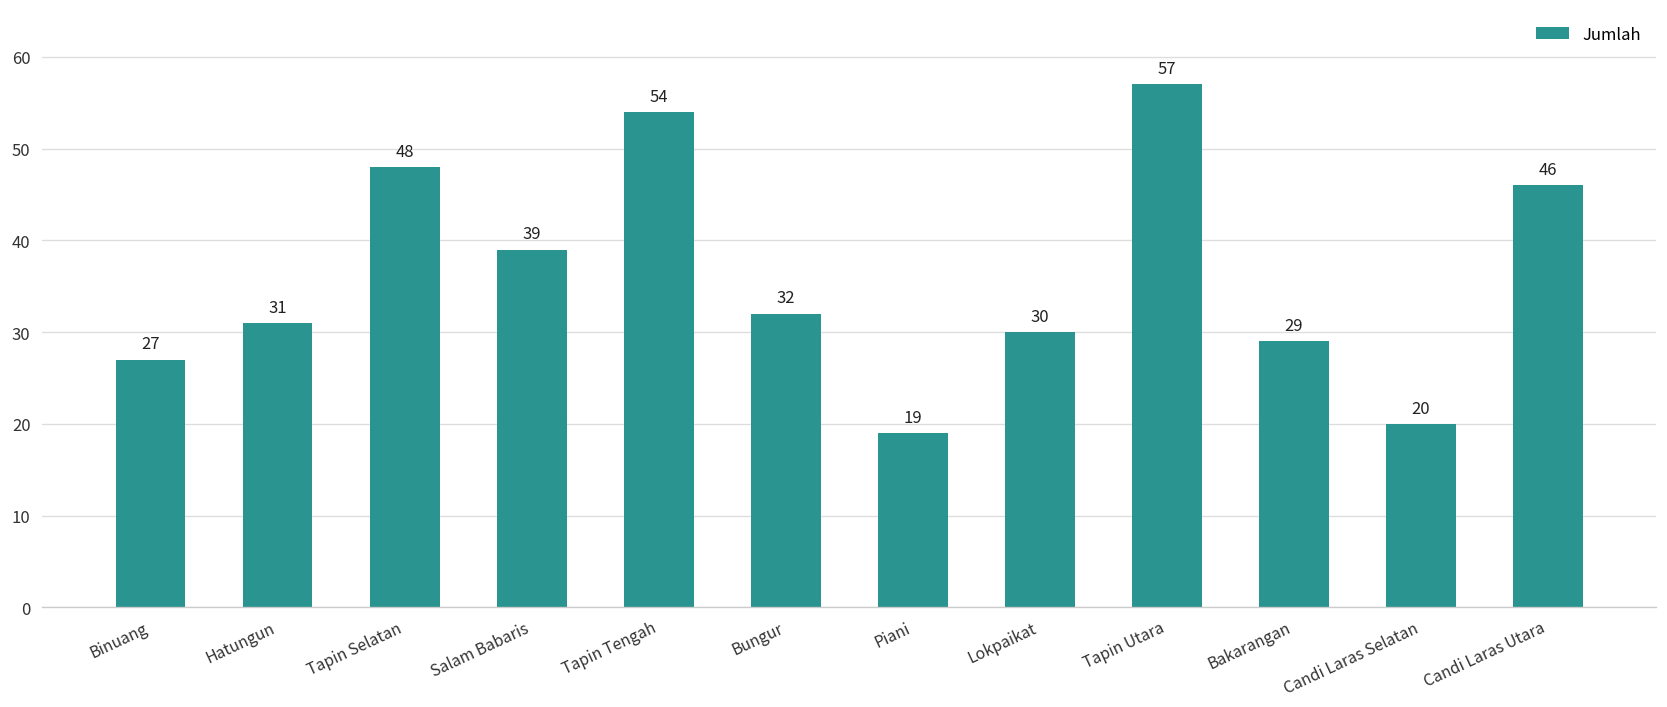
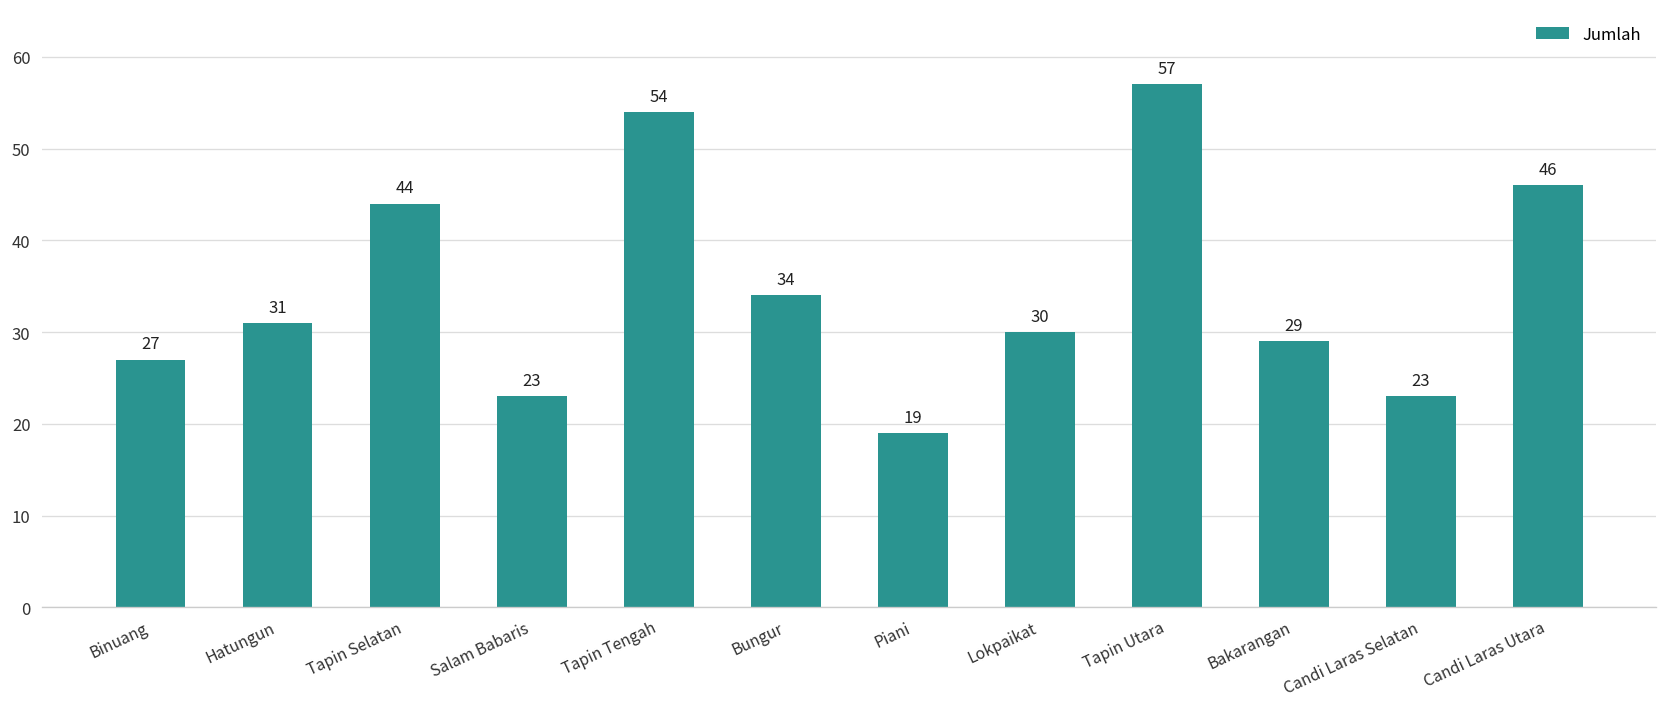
  {
    "Binuang": 27,
    "Hatungun": 31,
-   "Tapin Selatan": 48,
-   "Salam Babaris": 39,
+   "Tapin Selatan": 44,
+   "Salam Babaris": 23,
    "Tapin Tengah": 54,
-   "Bungur": 32,
+   "Bungur": 34,
    "Piani": 19,
    "Lokpaikat": 30,
    "Tapin Utara": 57,
    "Bakarangan": 29,
-   "Candi Laras Selatan": 20,
+   "Candi Laras Selatan": 23,
    "Candi Laras Utara": 46
  }
